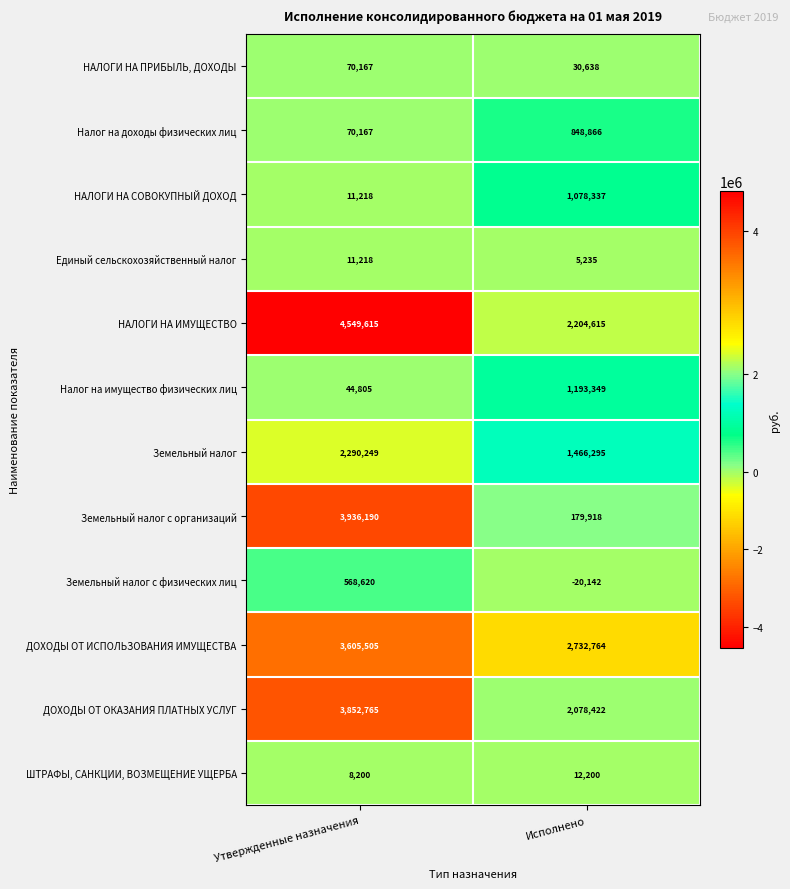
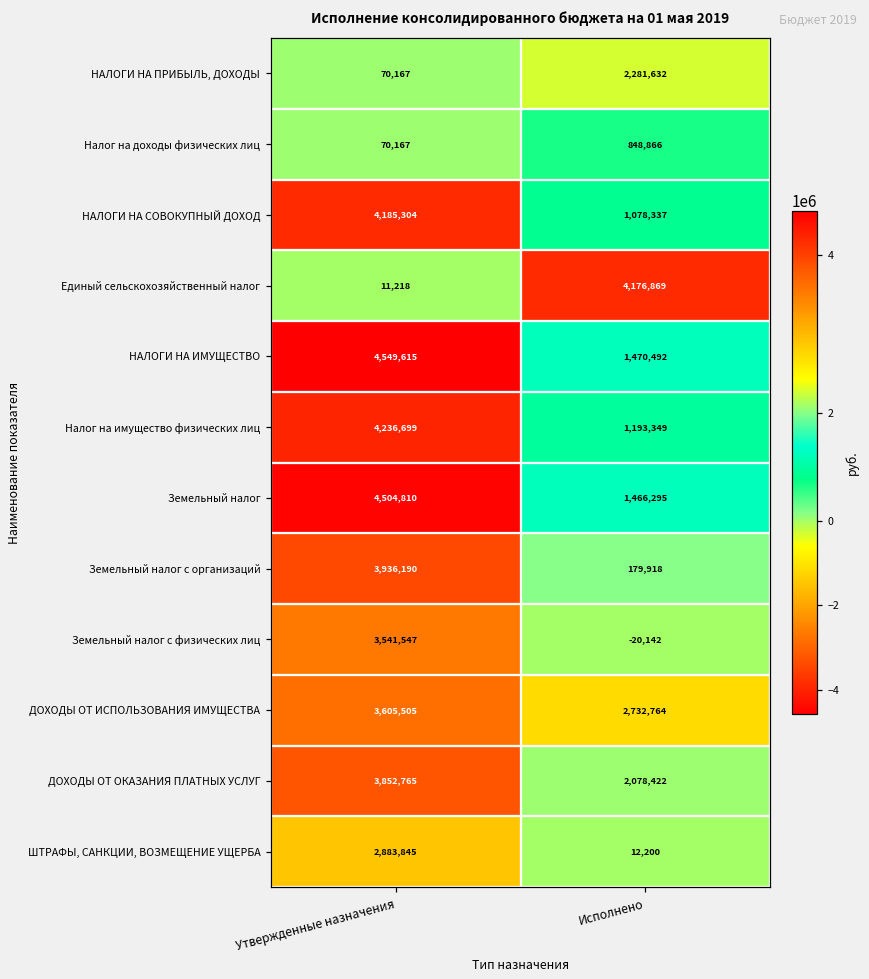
  {
    "НАЛОГИ НА ПРИБЫЛЬ, ДОХОДЫ": {
      "Утвержденные назначения": "70,167",
-     "Исполнено": "30,638"
+     "Исполнено": "2,281,632"
    },
    "Налог на доходы физических лиц": {
      "Утвержденные назначения": "70,167",
      "Исполнено": "848,866"
    },
    "НАЛОГИ НА СОВОКУПНЫЙ ДОХОД": {
-     "Утвержденные назначения": "11,218",
+     "Утвержденные назначения": "4,185,304",
      "Исполнено": "1,078,337"
    },
    "Единый сельскохозяйственный налог": {
      "Утвержденные назначения": "11,218",
-     "Исполнено": "5,235"
+     "Исполнено": "4,176,869"
    },
    "НАЛОГИ НА ИМУЩЕСТВО": {
      "Утвержденные назначения": "4,549,615",
-     "Исполнено": "2,204,615"
+     "Исполнено": "1,470,492"
    },
    "Налог на имущество физических лиц": {
-     "Утвержденные назначения": "44,805",
+     "Утвержденные назначения": "4,236,699",
      "Исполнено": "1,193,349"
    },
    "Земельный налог": {
-     "Утвержденные назначения": "2,290,249",
+     "Утвержденные назначения": "4,504,810",
      "Исполнено": "1,466,295"
    },
    "Земельный налог с организаций": {
      "Утвержденные назначения": "3,936,190",
      "Исполнено": "179,918"
    },
    "Земельный налог с физических лиц": {
-     "Утвержденные назначения": "568,620",
+     "Утвержденные назначения": "3,541,547",
      "Исполнено": "-20,142"
    },
    "ДОХОДЫ ОТ ИСПОЛЬЗОВАНИЯ ИМУЩЕСТВА": {
      "Утвержденные назначения": "3,605,505",
      "Исполнено": "2,732,764"
    },
    "ДОХОДЫ ОТ ОКАЗАНИЯ ПЛАТНЫХ УСЛУГ": {
      "Утвержденные назначения": "3,852,765",
      "Исполнено": "2,078,422"
    },
    "ШТРАФЫ, САНКЦИИ, ВОЗМЕЩЕНИЕ УЩЕРБА": {
-     "Утвержденные назначения": "8,200",
+     "Утвержденные назначения": "2,883,845",
      "Исполнено": "12,200"
    }
  }
